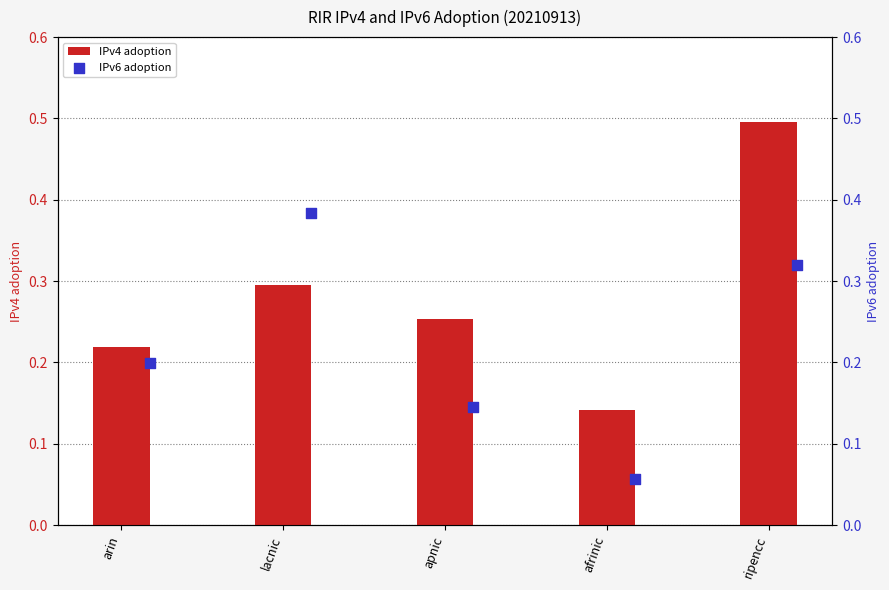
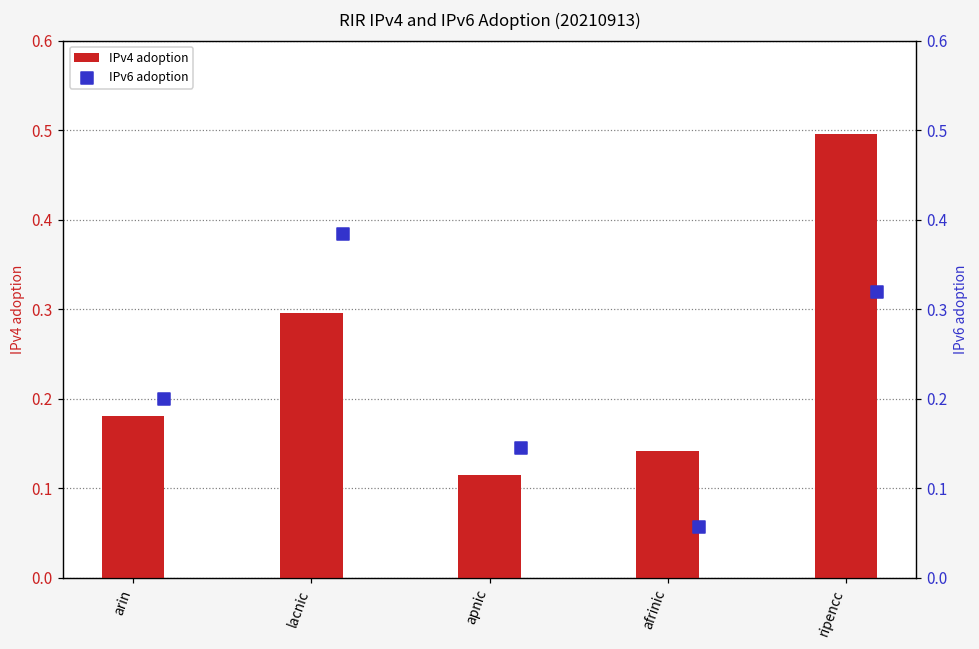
  {
    "IPv4 adoption": {
-     "arin": 0.22,
+     "arin": 0.18,
      "lacnic": 0.30,
-     "apnic": 0.25,
+     "apnic": 0.11,
      "afrinic": 0.14,
      "ripencc": 0.50
    }
  }
